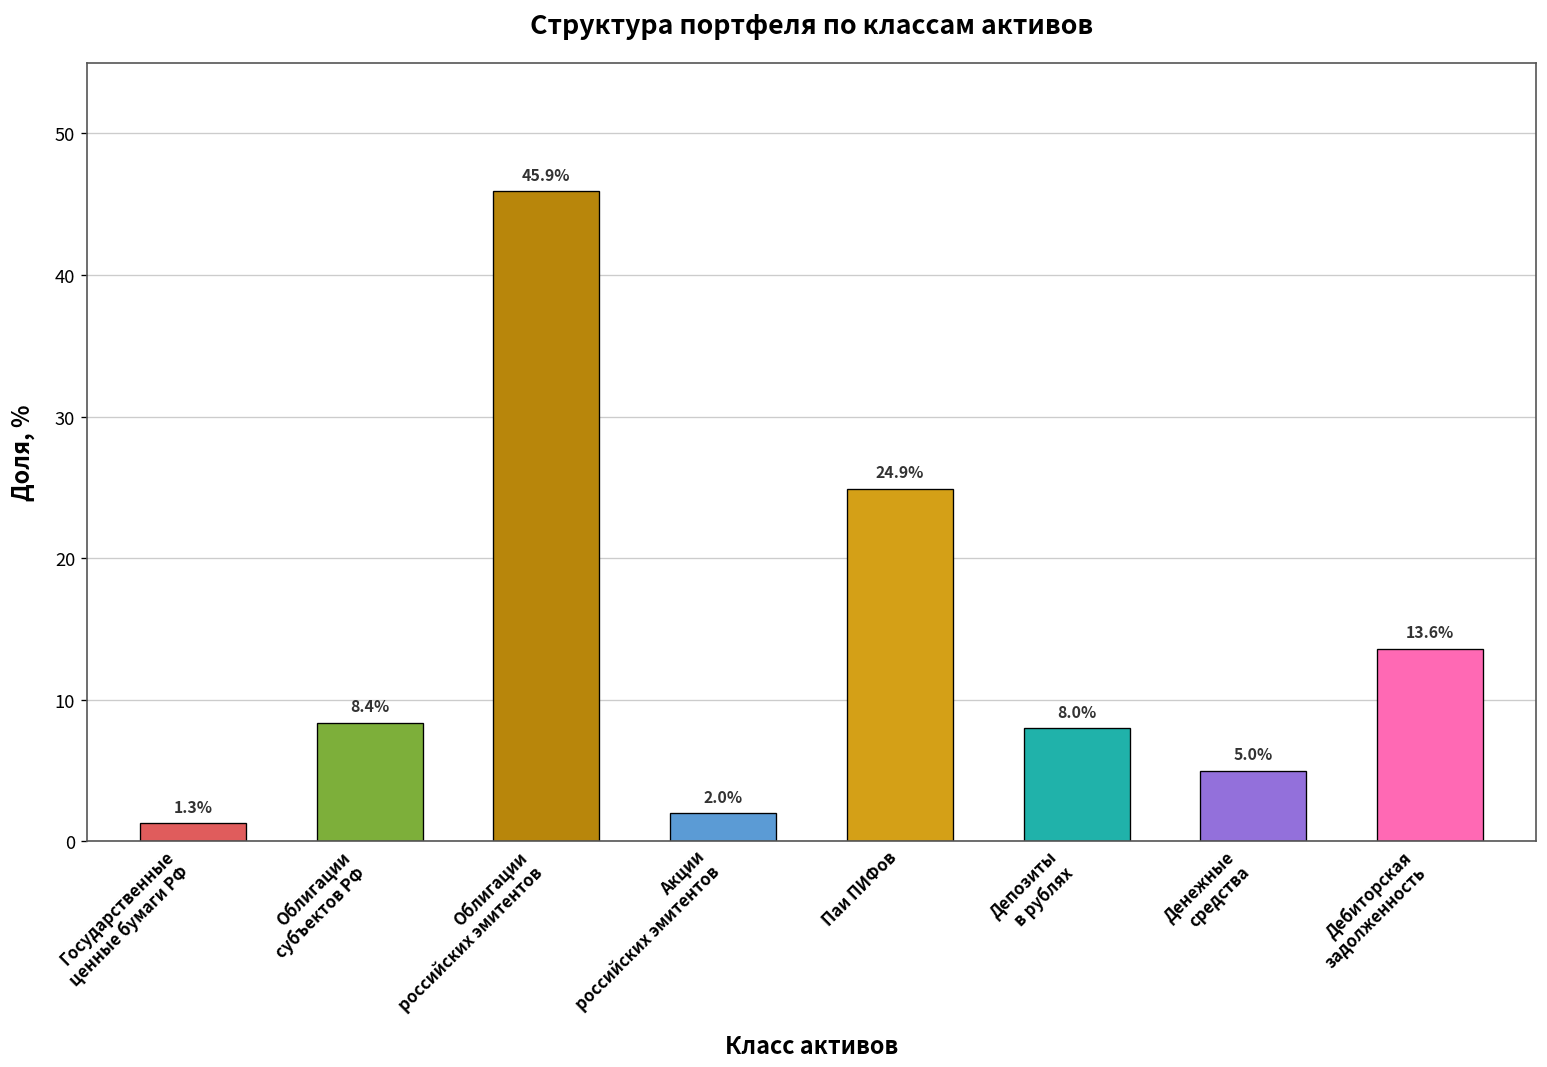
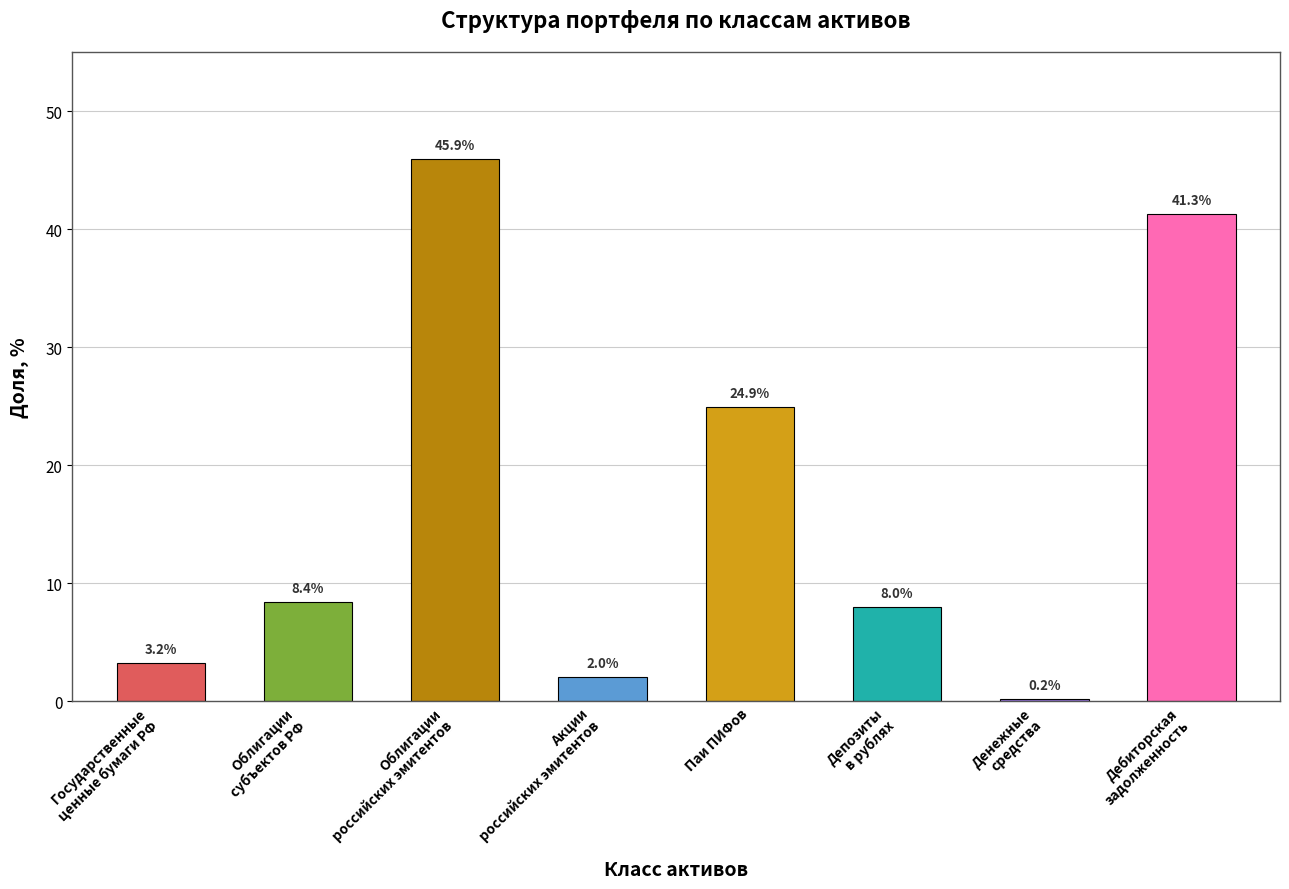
  {
-   "Государственные ценные бумаги РФ": "1.3%",
+   "Государственные ценные бумаги РФ": "3.2%",
    "Облигации субъектов РФ": "8.4%",
    "Облигации российских эмитентов": "45.9%",
    "Акции российских эмитентов": "2.0%",
    "Паи ПИФов": "24.9%",
    "Депозиты в рублях": "8.0%",
-   "Денежные средства": "5.0%",
-   "Дебиторская задолженность": "13.6%"
+   "Денежные средства": "0.2%",
+   "Дебиторская задолженность": "41.3%"
  }
